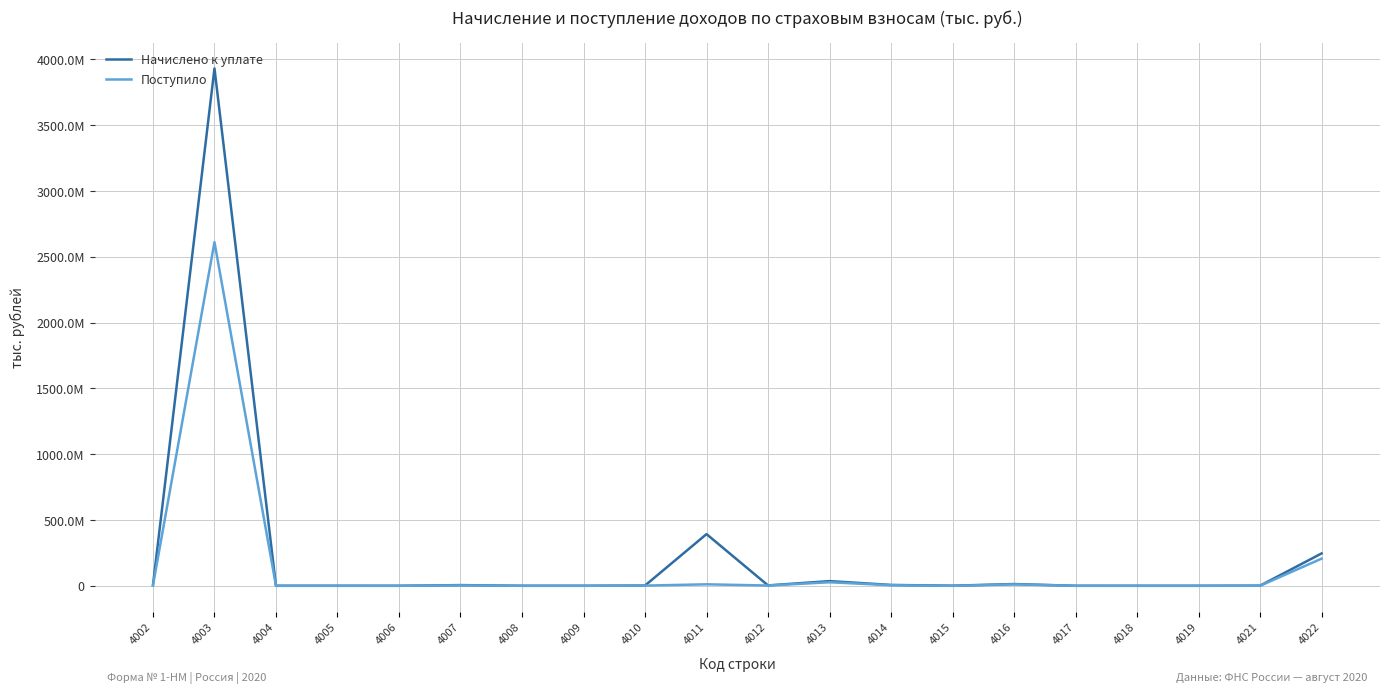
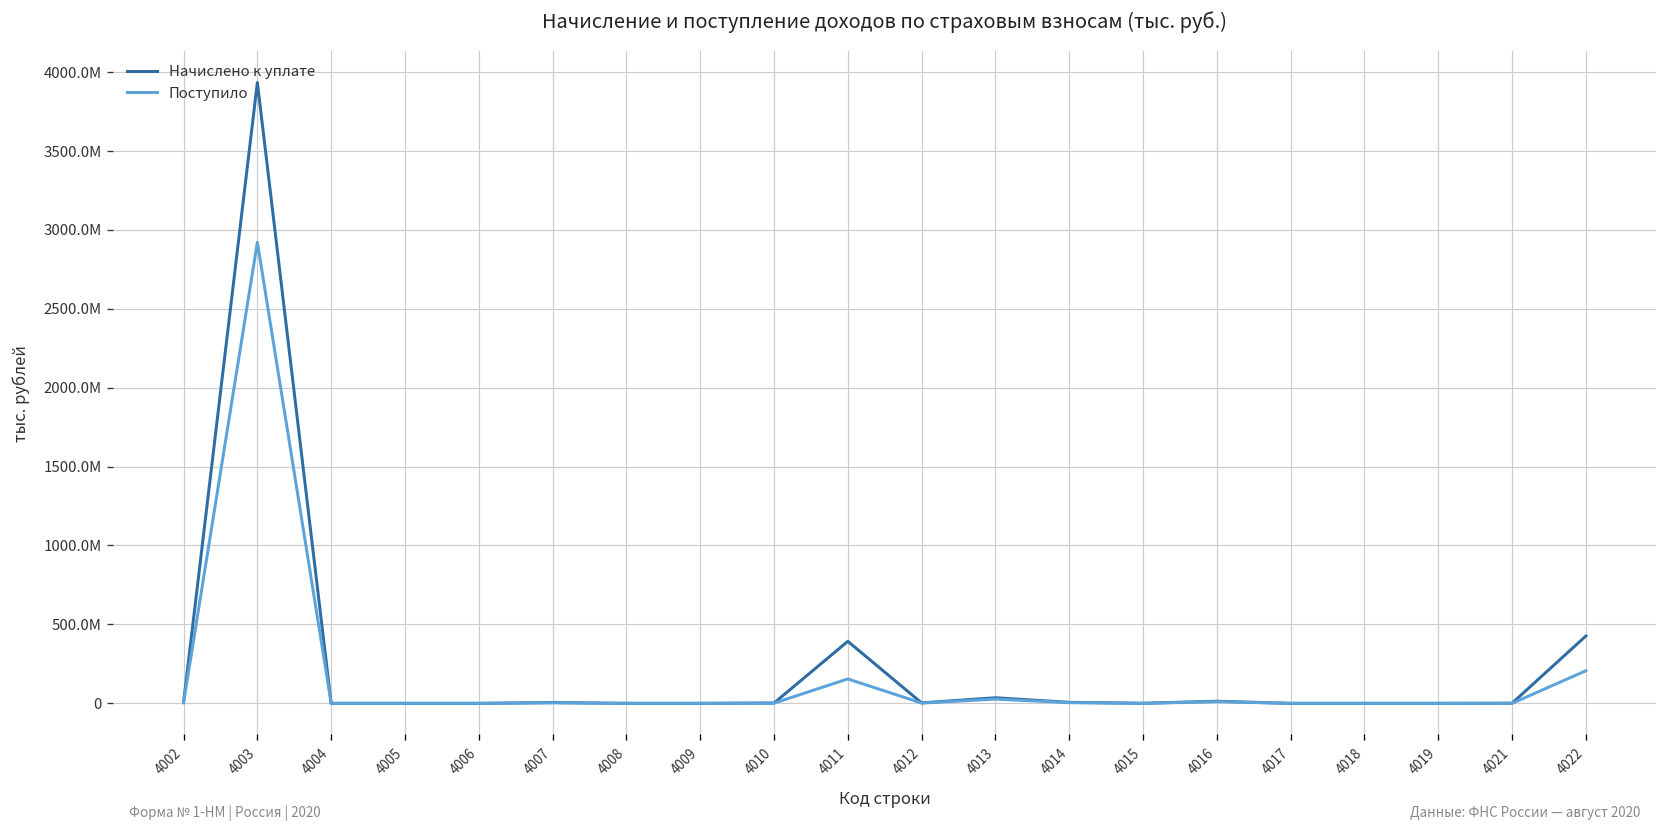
  {
    "Начислено к уплате": {
      "4003": 3930000000,
      "4011": 390000000,
-     "4022": 250000000
+     "4022": 430000000
    },
    "Поступило": {
-     "4003": 2610000000,
-     "4011": 10000000,
+     "4003": 2920000000,
+     "4011": 150000000,
      "4022": 210000000
    }
  }
